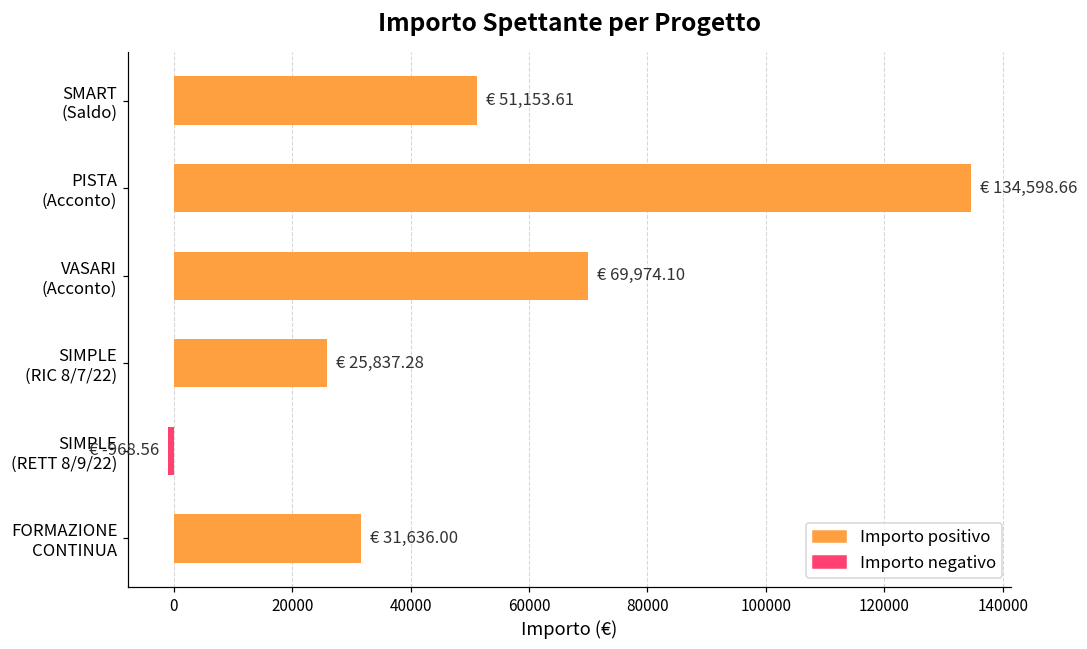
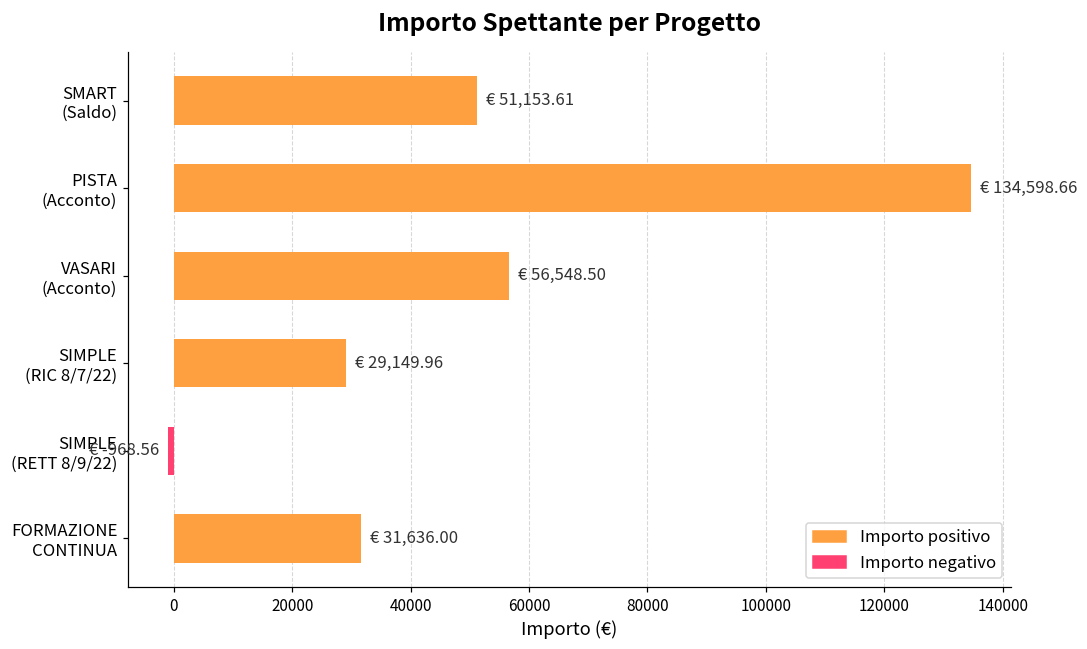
  {
    "SMART (Saldo)": "51,153.61",
    "PISTA (Acconto)": "134,598.66",
-   "VASARI (Acconto)": "69,974.10",
-   "SIMPLE (RIC 8/7/22)": "25,837.28",
+   "VASARI (Acconto)": "56,548.50",
+   "SIMPLE (RIC 8/7/22)": "29,149.96",
    "SIMPLE (RETT 8/9/22)": "-968.56",
    "FORMAZIONE CONTINUA": "31,636.00"
  }
